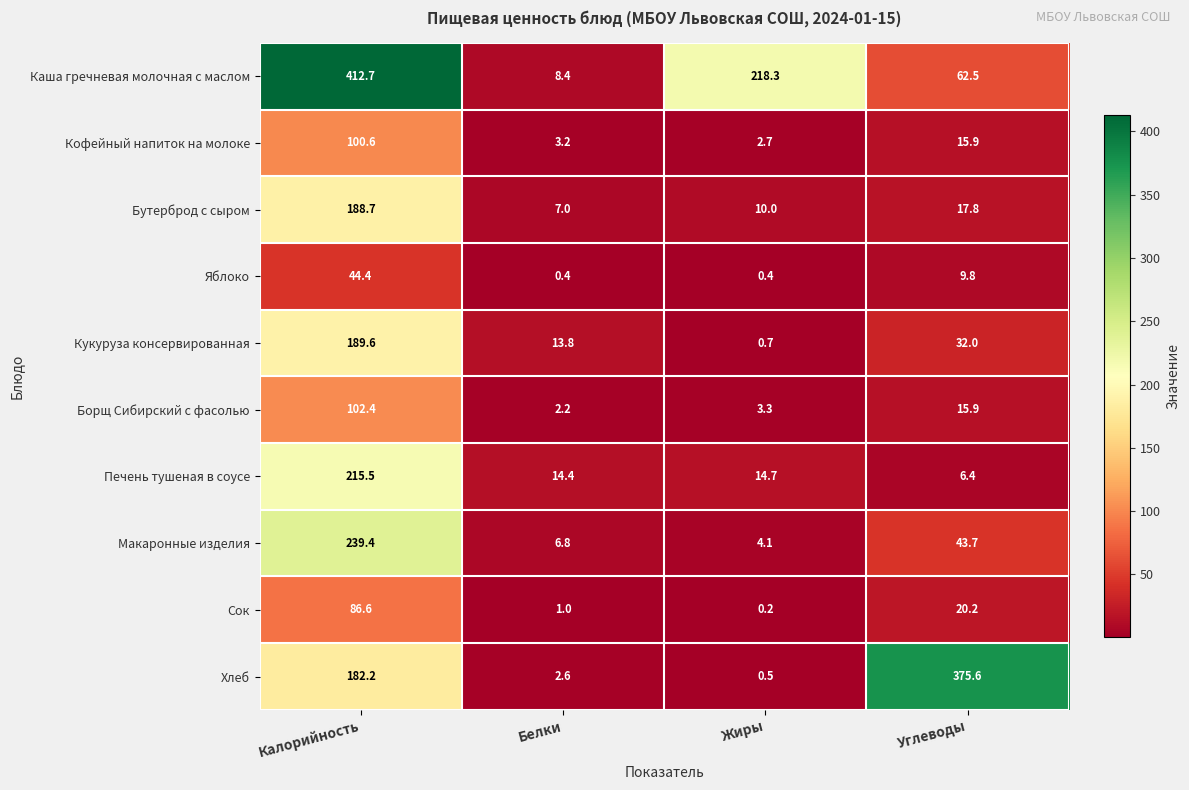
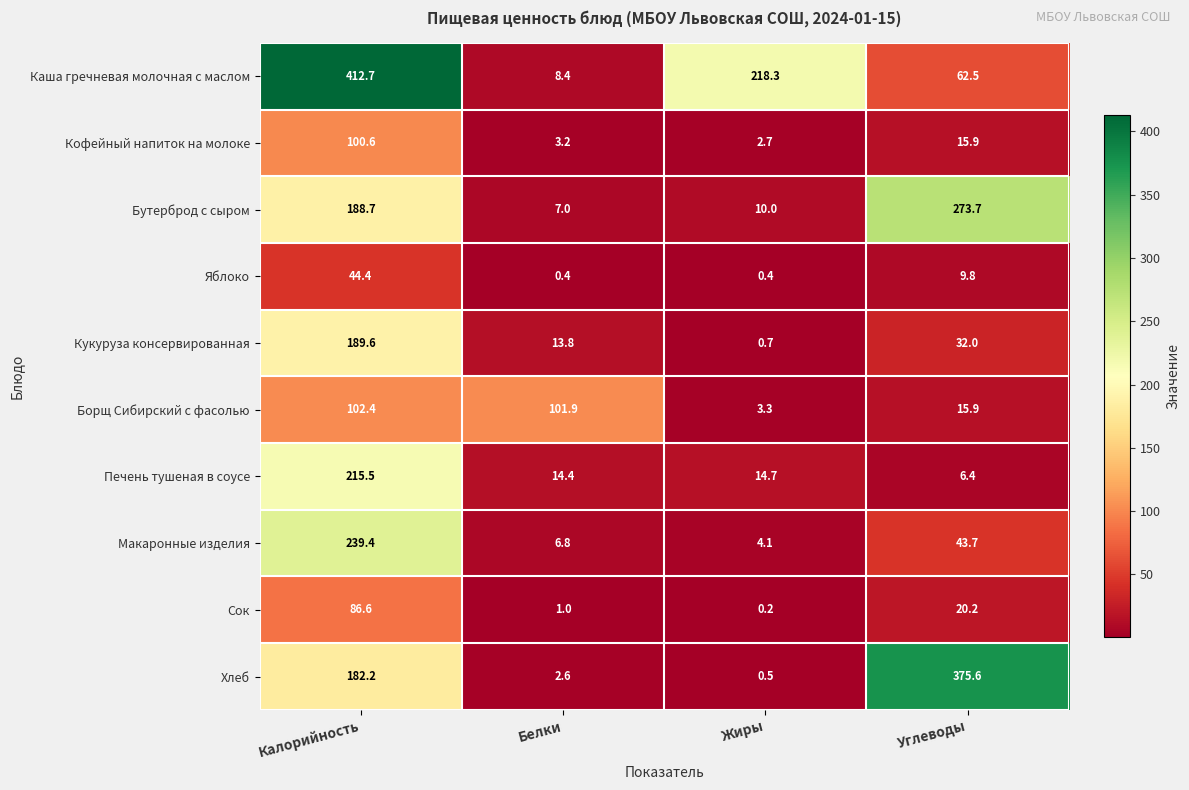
  {
    "Каша гречневая молочная с маслом": {
      "Калорийность": 412.7,
      "Белки": 8.4,
      "Жиры": 218.3,
      "Углеводы": 62.5
    },
    "Кофейный напиток на молоке": {
      "Калорийность": 100.6,
      "Белки": 3.2,
      "Жиры": 2.7,
      "Углеводы": 15.9
    },
    "Бутерброд с сыром": {
      "Калорийность": 188.7,
      "Белки": 7.0,
      "Жиры": 10.0,
-     "Углеводы": 17.8
+     "Углеводы": 273.7
    },
    "Яблоко": {
      "Калорийность": 44.4,
      "Белки": 0.4,
      "Жиры": 0.4,
      "Углеводы": 9.8
    },
    "Кукуруза консервированная": {
      "Калорийность": 189.6,
      "Белки": 13.8,
      "Жиры": 0.7,
      "Углеводы": 32.0
    },
    "Борщ Сибирский с фасолью": {
      "Калорийность": 102.4,
-     "Белки": 2.2,
+     "Белки": 101.9,
      "Жиры": 3.3,
      "Углеводы": 15.9
    },
    "Печень тушеная в соусе": {
      "Калорийность": 215.5,
      "Белки": 14.4,
      "Жиры": 14.7,
      "Углеводы": 6.4
    },
    "Макаронные изделия": {
      "Калорийность": 239.4,
      "Белки": 6.8,
      "Жиры": 4.1,
      "Углеводы": 43.7
    },
    "Сок": {
      "Калорийность": 86.6,
      "Белки": 1.0,
      "Жиры": 0.2,
      "Углеводы": 20.2
    },
    "Хлеб": {
      "Калорийность": 182.2,
      "Белки": 2.6,
      "Жиры": 0.5,
      "Углеводы": 375.6
    }
  }
